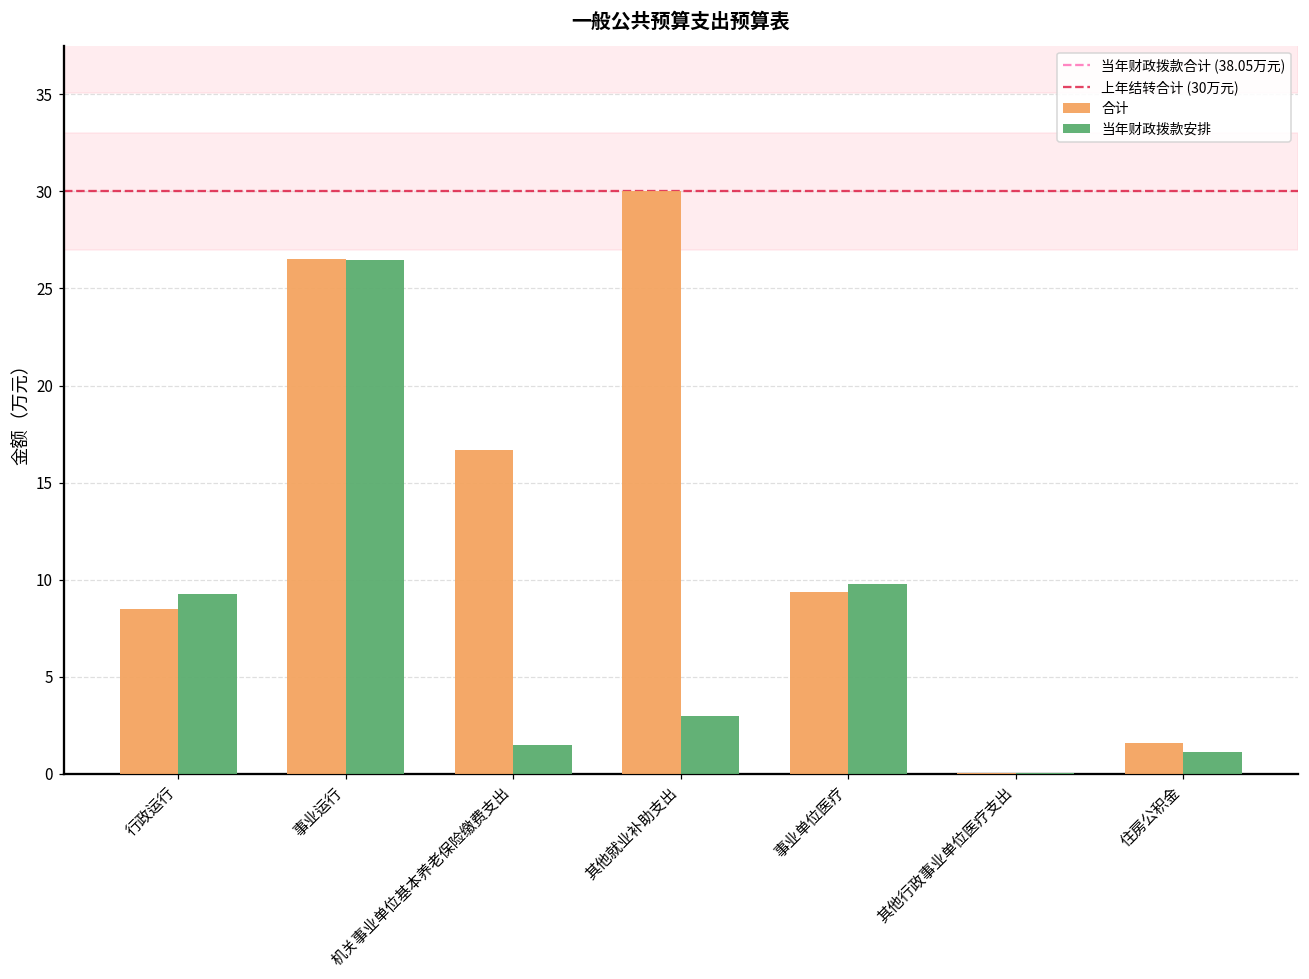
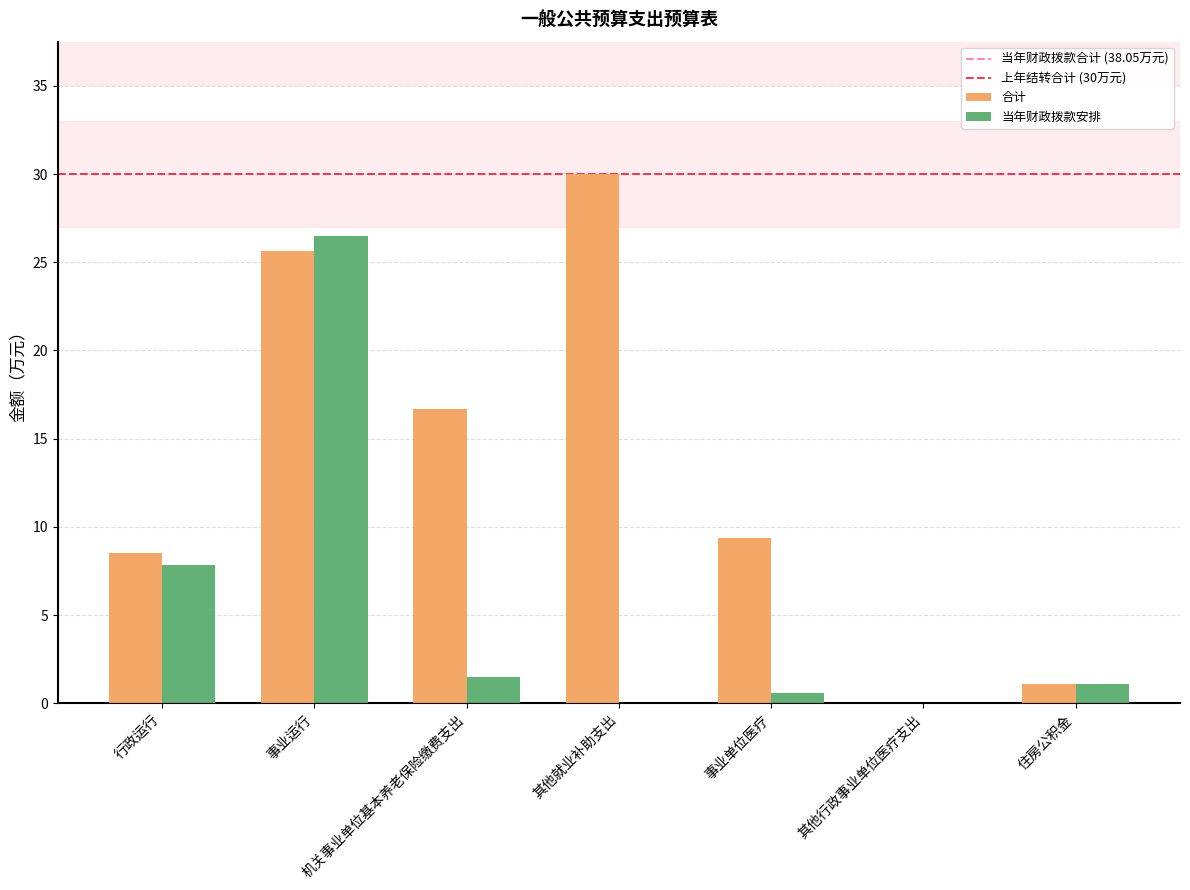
  {
    "合计": {
      "行政运行": 8.5,
-     "事业运行": 26.5,
+     "事业运行": 25.6,
      "机关事业单位基本养老保险缴费支出": 16.7,
      "其他就业补助支出": 30.0,
      "事业单位医疗": 9.4,
-     "住房公积金": 1.6
+     "住房公积金": 1.1
    },
    "当年财政拨款安排": {
-     "行政运行": 9.3,
+     "行政运行": 7.9,
      "事业运行": 26.5,
      "机关事业单位基本养老保险缴费支出": 1.5,
-     "其他就业补助支出": 3,
-     "事业单位医疗": 9.8,
+     "其他就业补助支出": 0,
+     "事业单位医疗": 0.6,
      "住房公积金": 1.1
    }
  }
